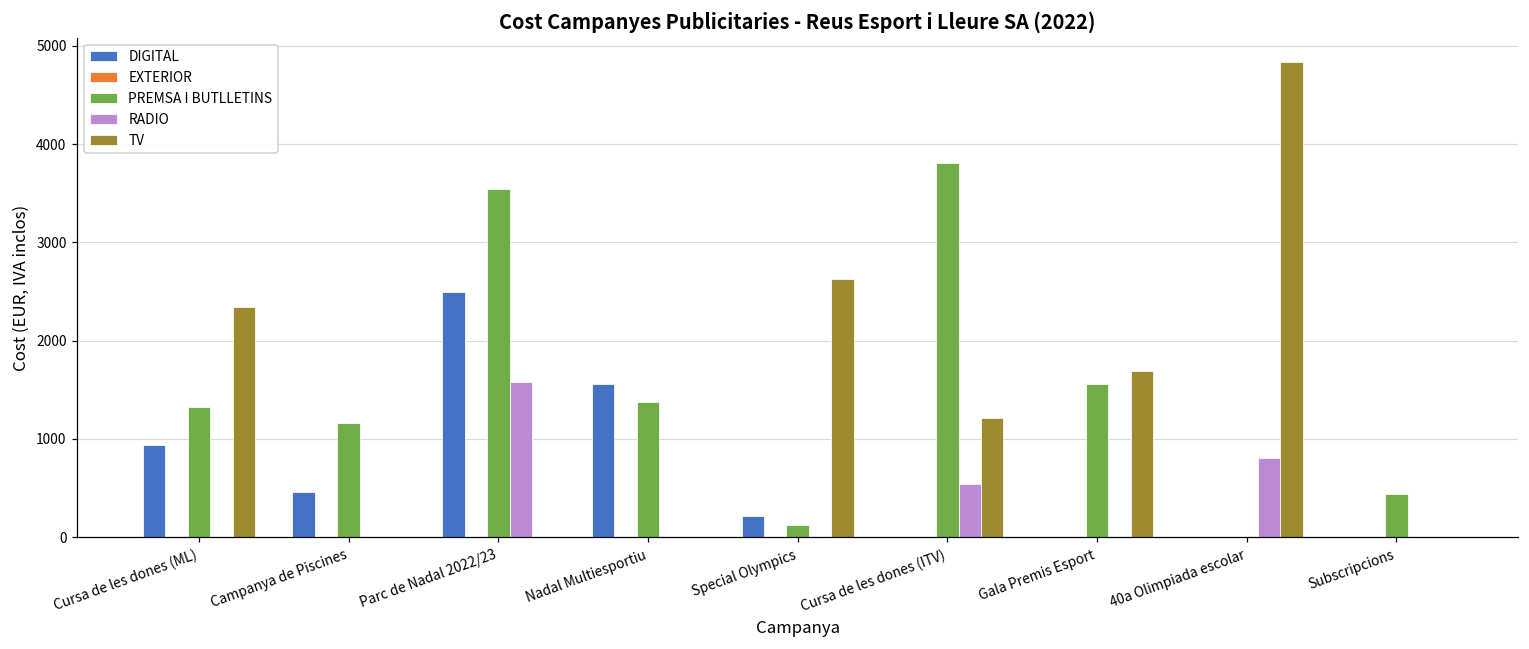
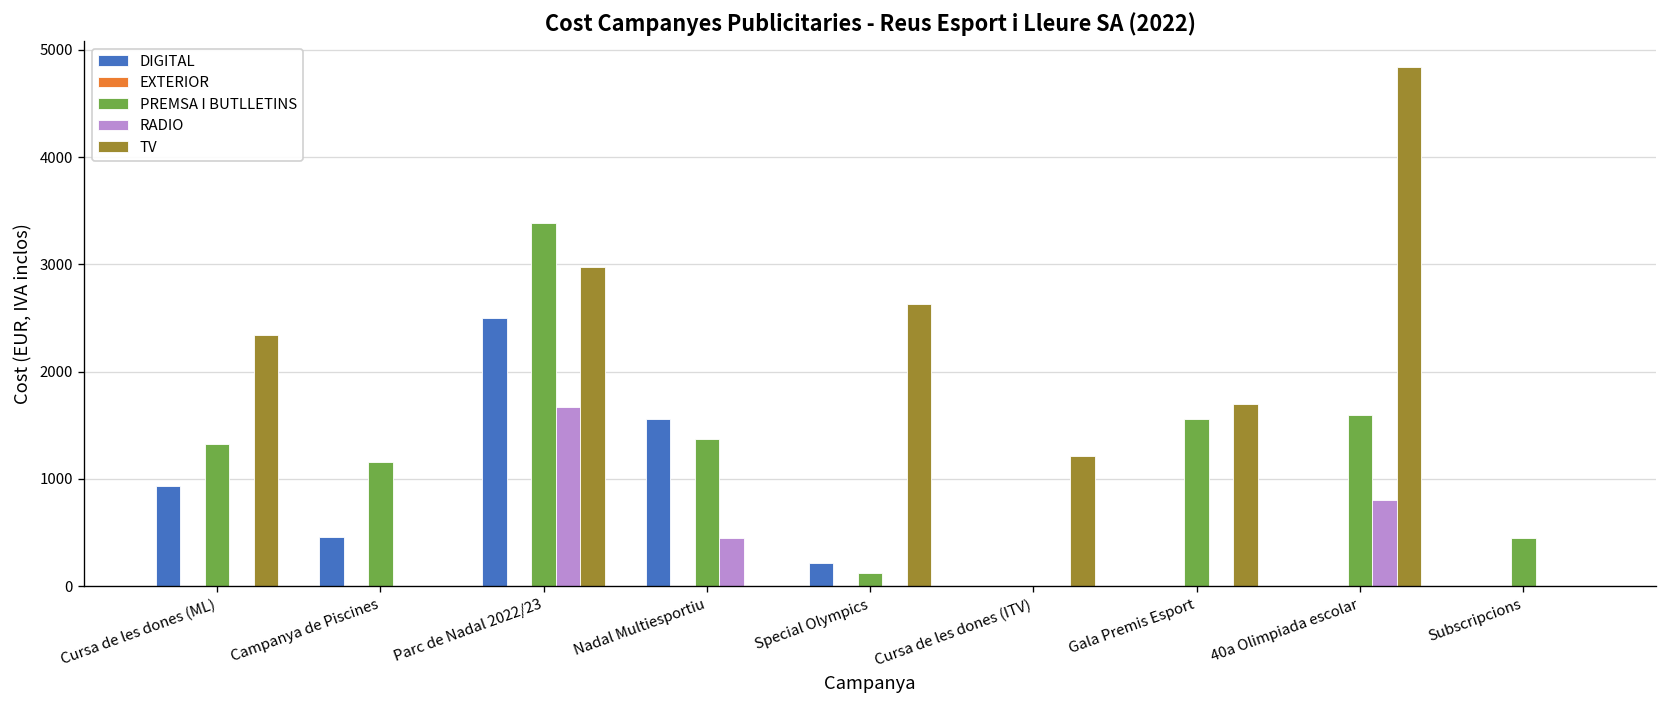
  {
    "DIGITAL": {
      "Cursa de les dones (ML)": 900,
      "Campanya de Piscines": 500,
      "Parc de Nadal 2022/23": 2500,
      "Nadal Multiesportiu": 1600,
      "Special Olympics": 200,
      "Cursa de les dones (ITV)": 0,
      "Gala Premis Esport": 0,
      "40a Olimpiada escolar": 0,
      "Subscripcions": 0
    },
    "EXTERIOR": {
      "Cursa de les dones (ML)": 0,
      "Campanya de Piscines": 0,
      "Parc de Nadal 2022/23": 0,
      "Nadal Multiesportiu": 0,
      "Special Olympics": 0,
      "Cursa de les dones (ITV)": 0,
      "Gala Premis Esport": 0,
      "40a Olimpiada escolar": 0,
      "Subscripcions": 0
    },
    "PREMSA I BUTLLETINS": {
      "Cursa de les dones (ML)": 1300,
      "Campanya de Piscines": 1200,
-     "Parc de Nadal 2022/23": 3500,
+     "Parc de Nadal 2022/23": 3400,
      "Nadal Multiesportiu": 1400,
      "Special Olympics": 100,
-     "Cursa de les dones (ITV)": 3800,
+     "Cursa de les dones (ITV)": 0,
      "Gala Premis Esport": 1600,
-     "40a Olimpiada escolar": 0,
+     "40a Olimpiada escolar": 1600,
      "Subscripcions": 400
    },
    "RADIO": {
      "Cursa de les dones (ML)": 0,
      "Campanya de Piscines": 0,
-     "Parc de Nadal 2022/23": 1600,
-     "Nadal Multiesportiu": 0,
+     "Parc de Nadal 2022/23": 1700,
+     "Nadal Multiesportiu": 400,
      "Special Olympics": 0,
-     "Cursa de les dones (ITV)": 500,
+     "Cursa de les dones (ITV)": 0,
      "Gala Premis Esport": 0,
      "40a Olimpiada escolar": 800,
      "Subscripcions": 0
    },
    "TV": {
      "Cursa de les dones (ML)": 2300,
      "Campanya de Piscines": 0,
-     "Parc de Nadal 2022/23": 0,
+     "Parc de Nadal 2022/23": 3000,
      "Nadal Multiesportiu": 0,
      "Special Olympics": 2600,
      "Cursa de les dones (ITV)": 1200,
      "Gala Premis Esport": 1700,
      "40a Olimpiada escolar": 4800,
      "Subscripcions": 0
    }
  }
